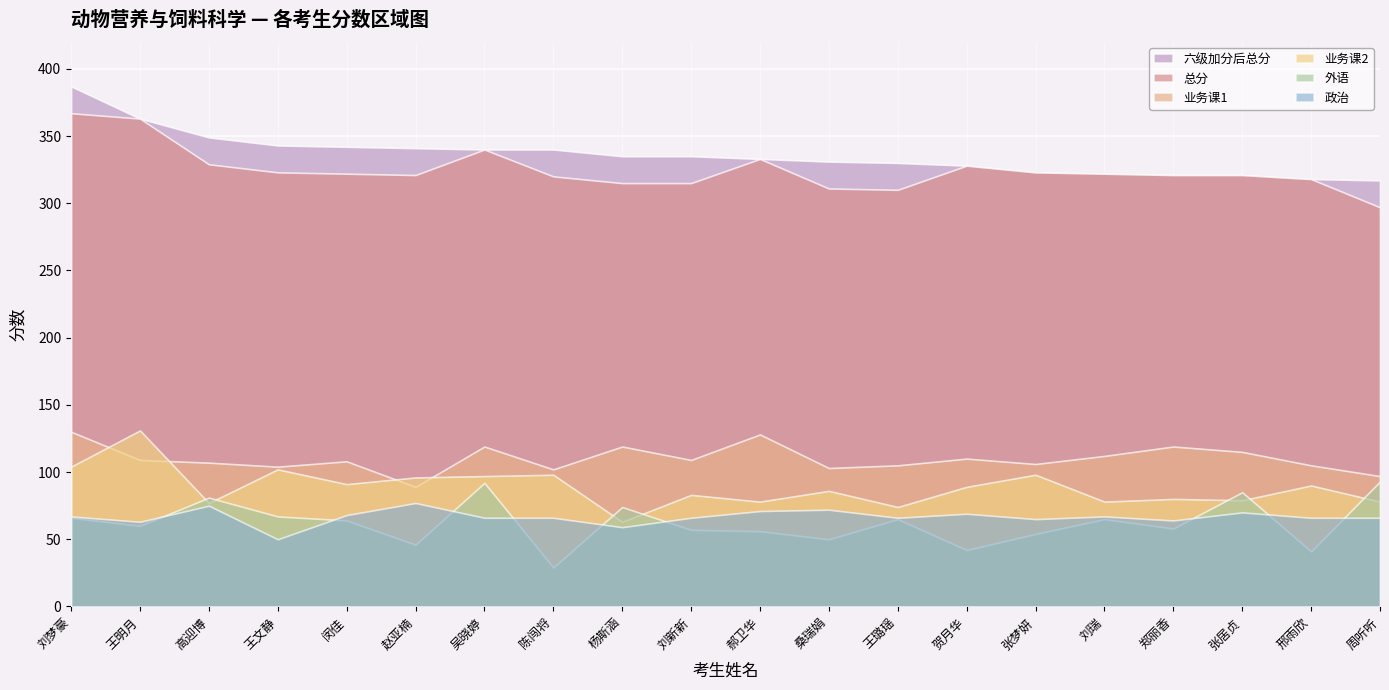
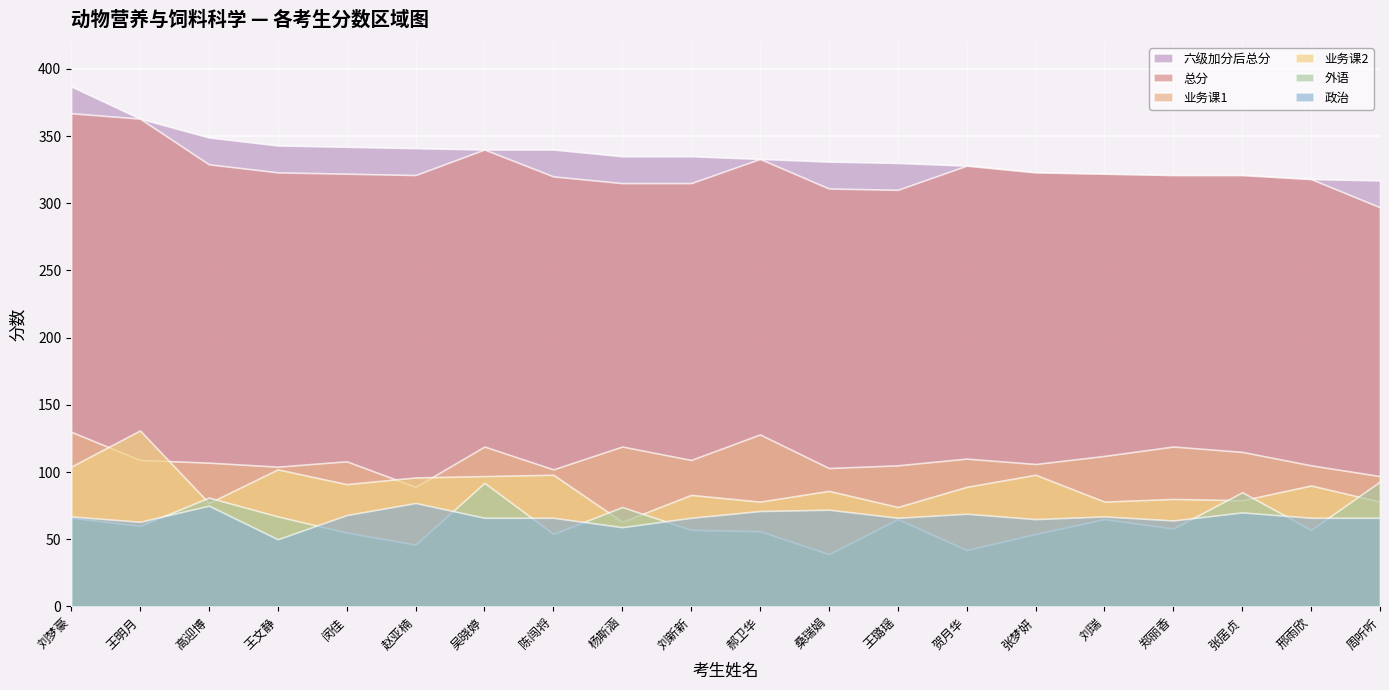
  {
    "外语": {
      "王明月": 60,
      "高迎博": 81,
      "王文静": 67,
-     "闵佳": 64,
+     "闵佳": 55,
      "赵亚楠": 46,
      "吴晓婷": 92,
-     "陈闯将": 29,
+     "陈闯将": 54,
      "杨斯涵": 74,
      "刘新新": 57,
      "郝卫华": 56,
-     "桑瑞娟": 50,
+     "桑瑞娟": 39,
      "贺月华": 42,
      "张梦妍": 54,
      "刘瑞": 65,
      "郑丽香": 58,
      "张居贞": 85,
-     "邢雨欣": 41,
+     "邢雨欣": 57,
      "周听听": 93
    }
  }
